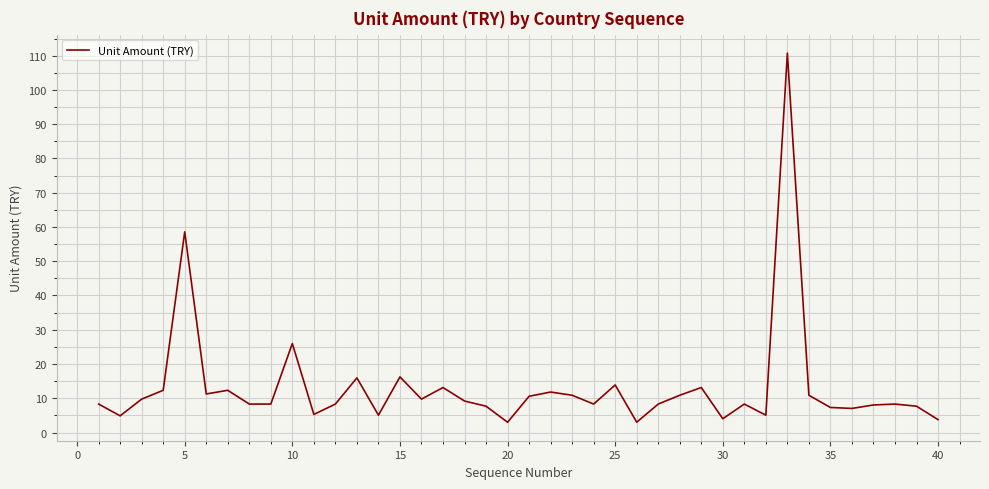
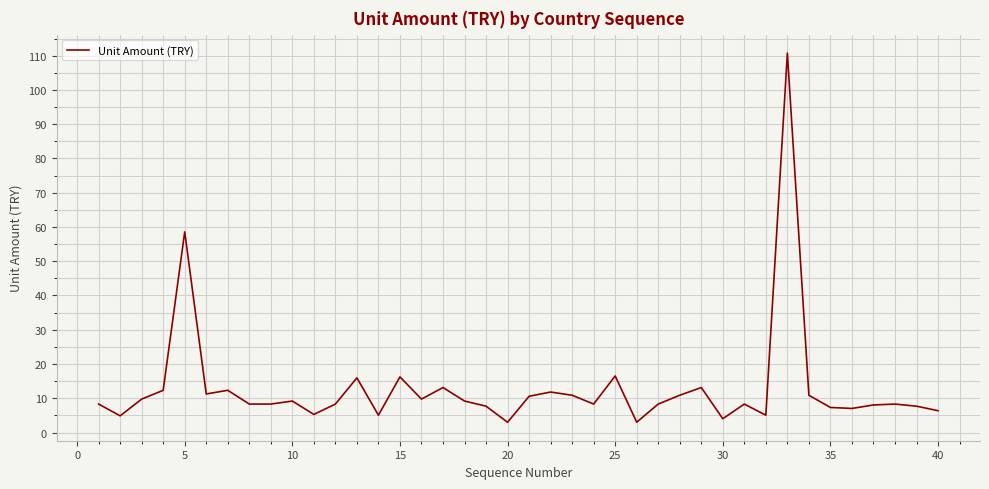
  {
    "5": 59,
-   "10": 26,
+   "10": 9,
    "15": 16,
    "20": 3,
-   "25": 14,
+   "25": 17,
    "30": 4,
    "35": 7,
-   "40": 4
+   "40": 6
  }
